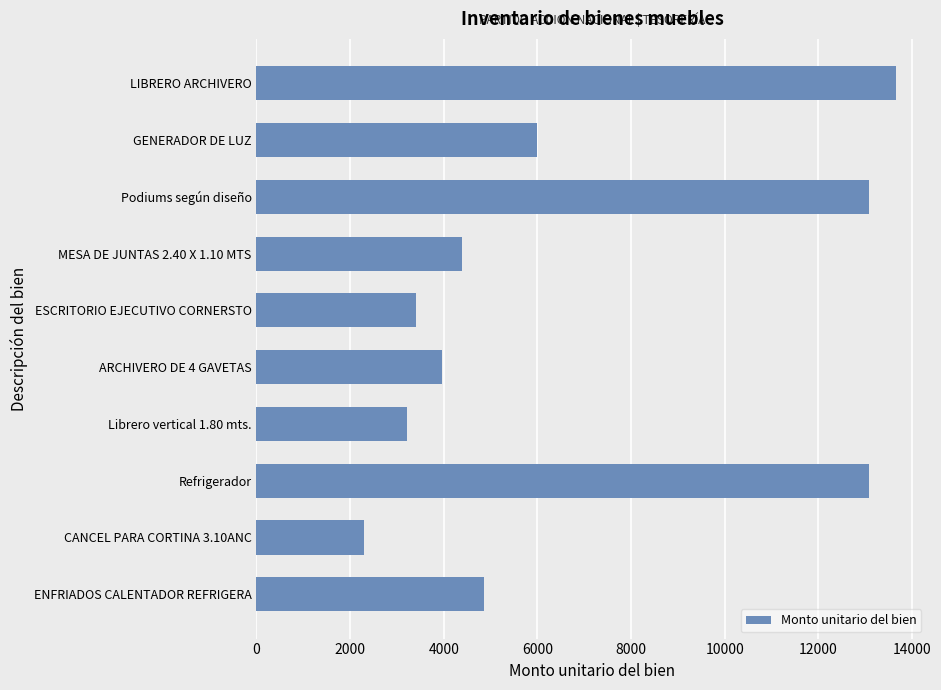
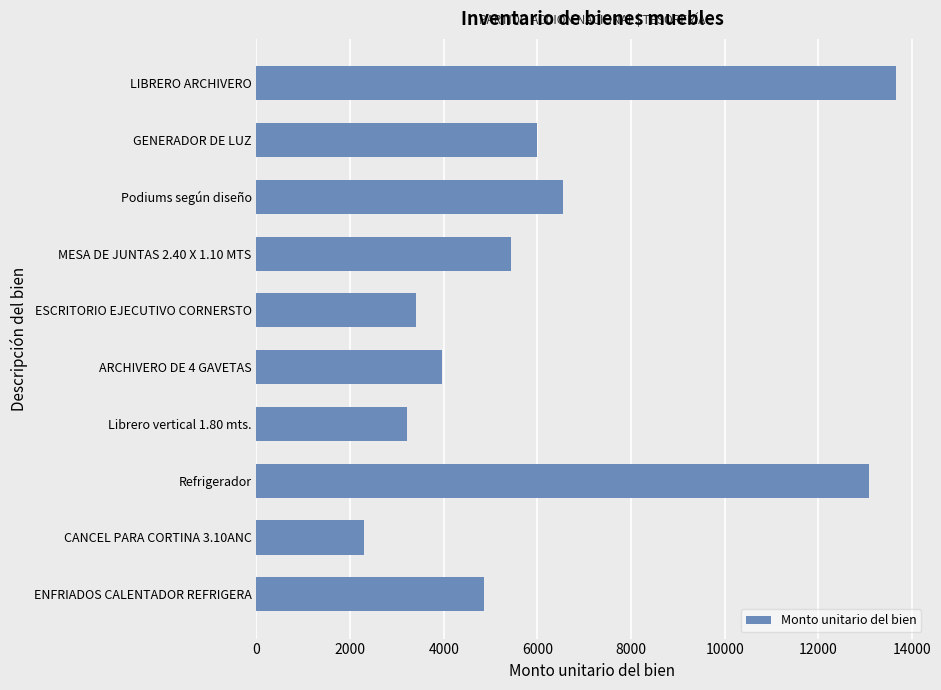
  {
    "LIBRERO ARCHIVERO": 13600,
    "GENERADOR DE LUZ": 6000,
-   "Podiums según diseño": 13100,
-   "MESA DE JUNTAS 2.40 X 1.10 MTS": 4400,
+   "Podiums según diseño": 6500,
+   "MESA DE JUNTAS 2.40 X 1.10 MTS": 5400,
    "ESCRITORIO EJECUTIVO CORNERSTO": 3400,
    "ARCHIVERO DE 4 GAVETAS": 4000,
    "Librero vertical 1.80 mts.": 3200,
    "Refrigerador": 13100,
    "CANCEL PARA CORTINA 3.10ANC": 2300,
    "ENFRIADOS CALENTADOR REFRIGERA": 4900
  }
